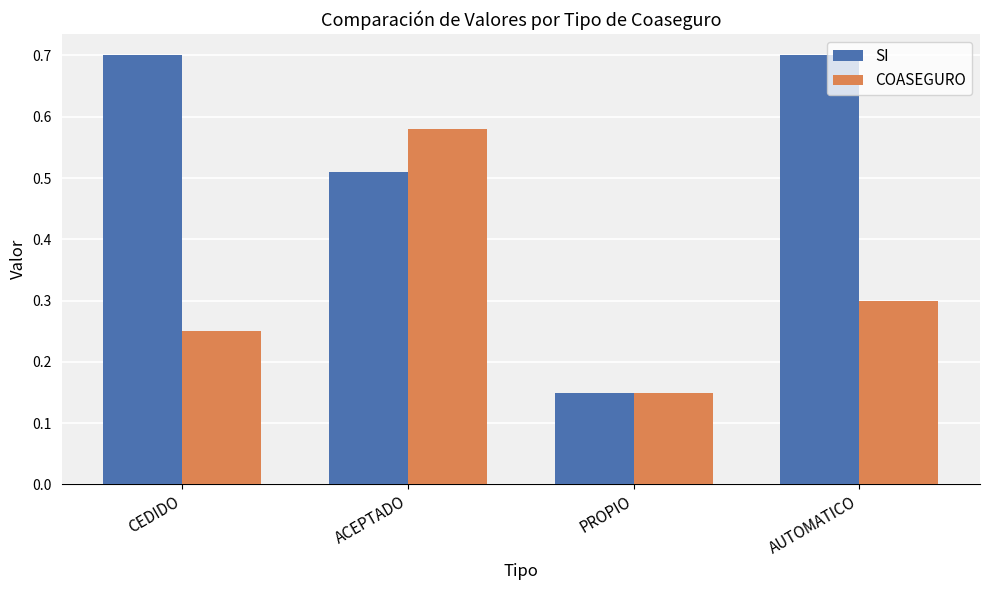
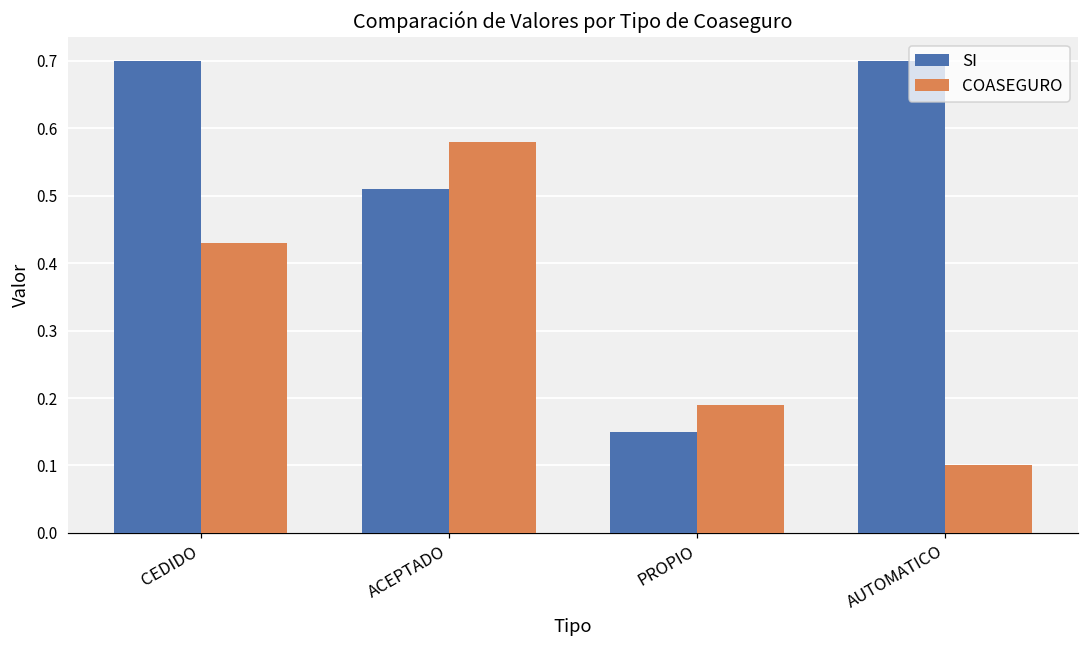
  {
    "SI": {
      "CEDIDO": 0.70,
      "ACEPTADO": 0.51,
      "PROPIO": 0.15,
      "AUTOMATICO": 0.70
    },
    "COASEGURO": {
-     "CEDIDO": 0.25,
+     "CEDIDO": 0.43,
      "ACEPTADO": 0.58,
-     "PROPIO": 0.15,
-     "AUTOMATICO": 0.3
+     "PROPIO": 0.19,
+     "AUTOMATICO": 0.1
    }
  }
